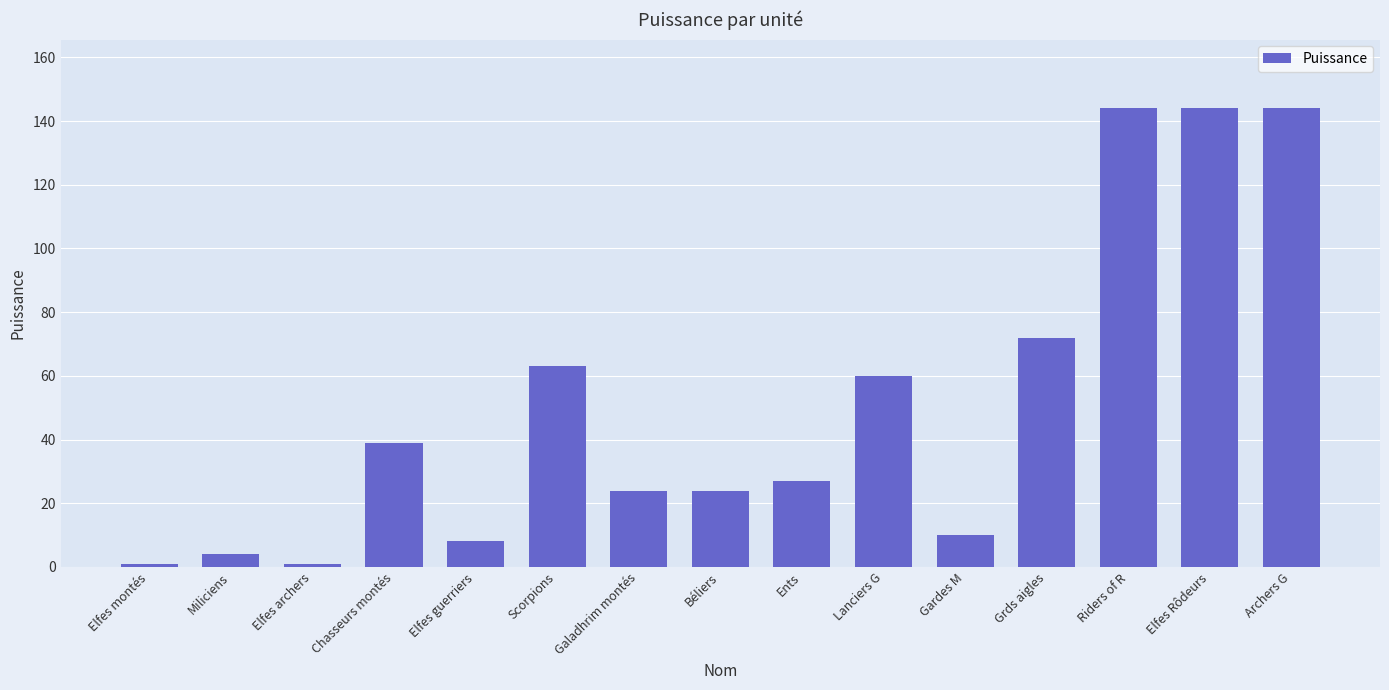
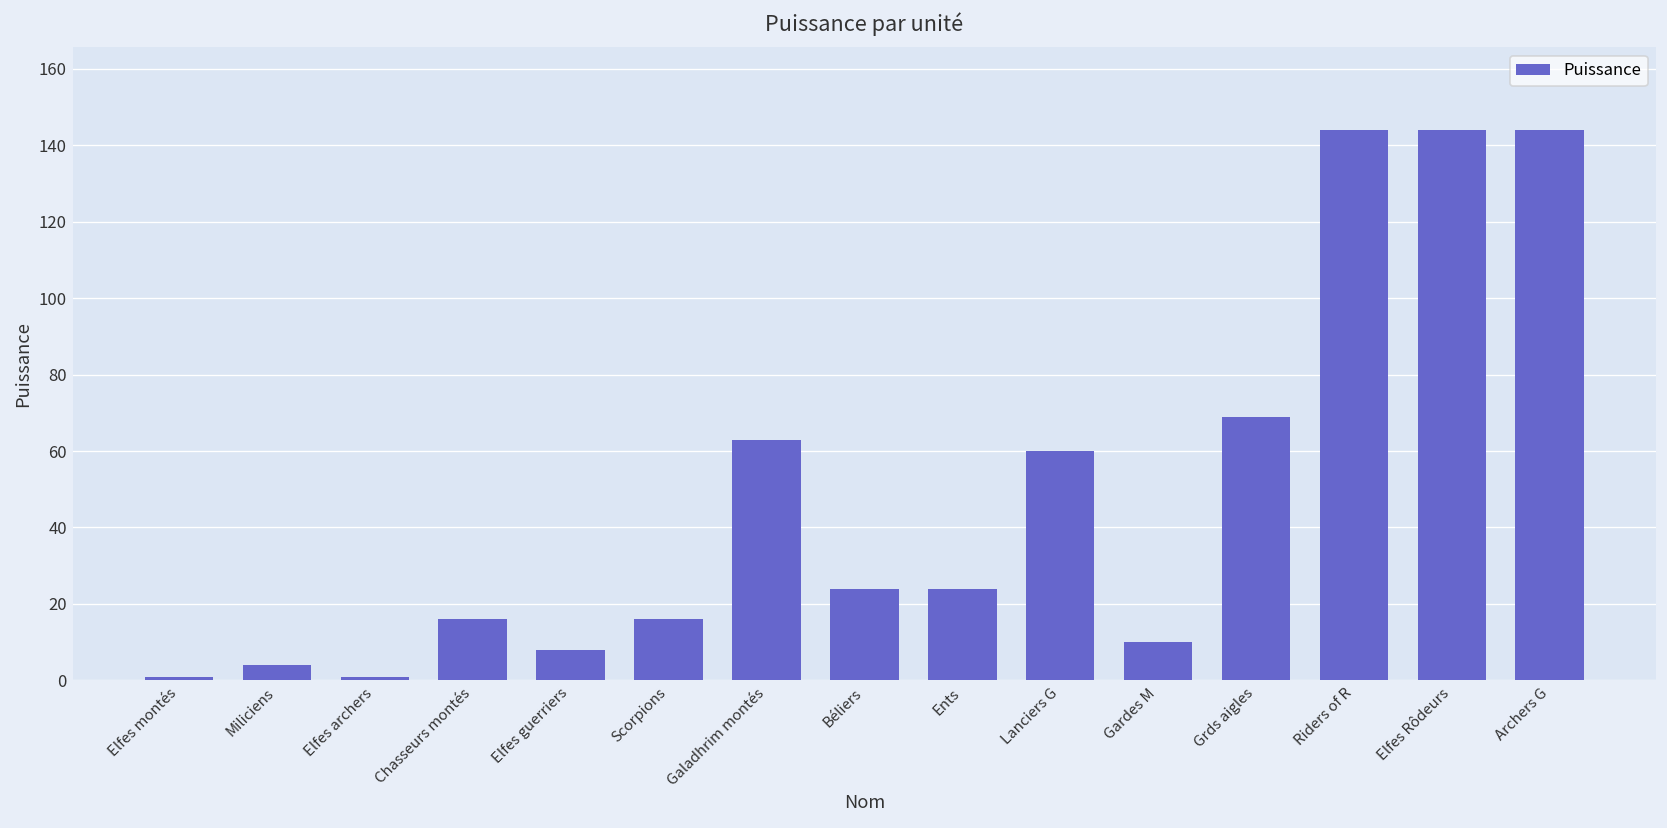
  {
    "Elfes montés": 1,
    "Miliciens": 4,
    "Elfes archers": 1,
-   "Chasseurs montés": 39,
+   "Chasseurs montés": 16,
    "Elfes guerriers": 8,
-   "Scorpions": 63,
-   "Galadhrim montés": 24,
+   "Scorpions": 16,
+   "Galadhrim montés": 63,
    "Béliers": 24,
-   "Ents": 27,
+   "Ents": 24,
    "Lanciers G": 60,
    "Gardes M": 10,
-   "Grds aigles": 72,
+   "Grds aigles": 69,
    "Riders of R": 144,
    "Elfes Rôdeurs": 144,
    "Archers G": 144
  }
